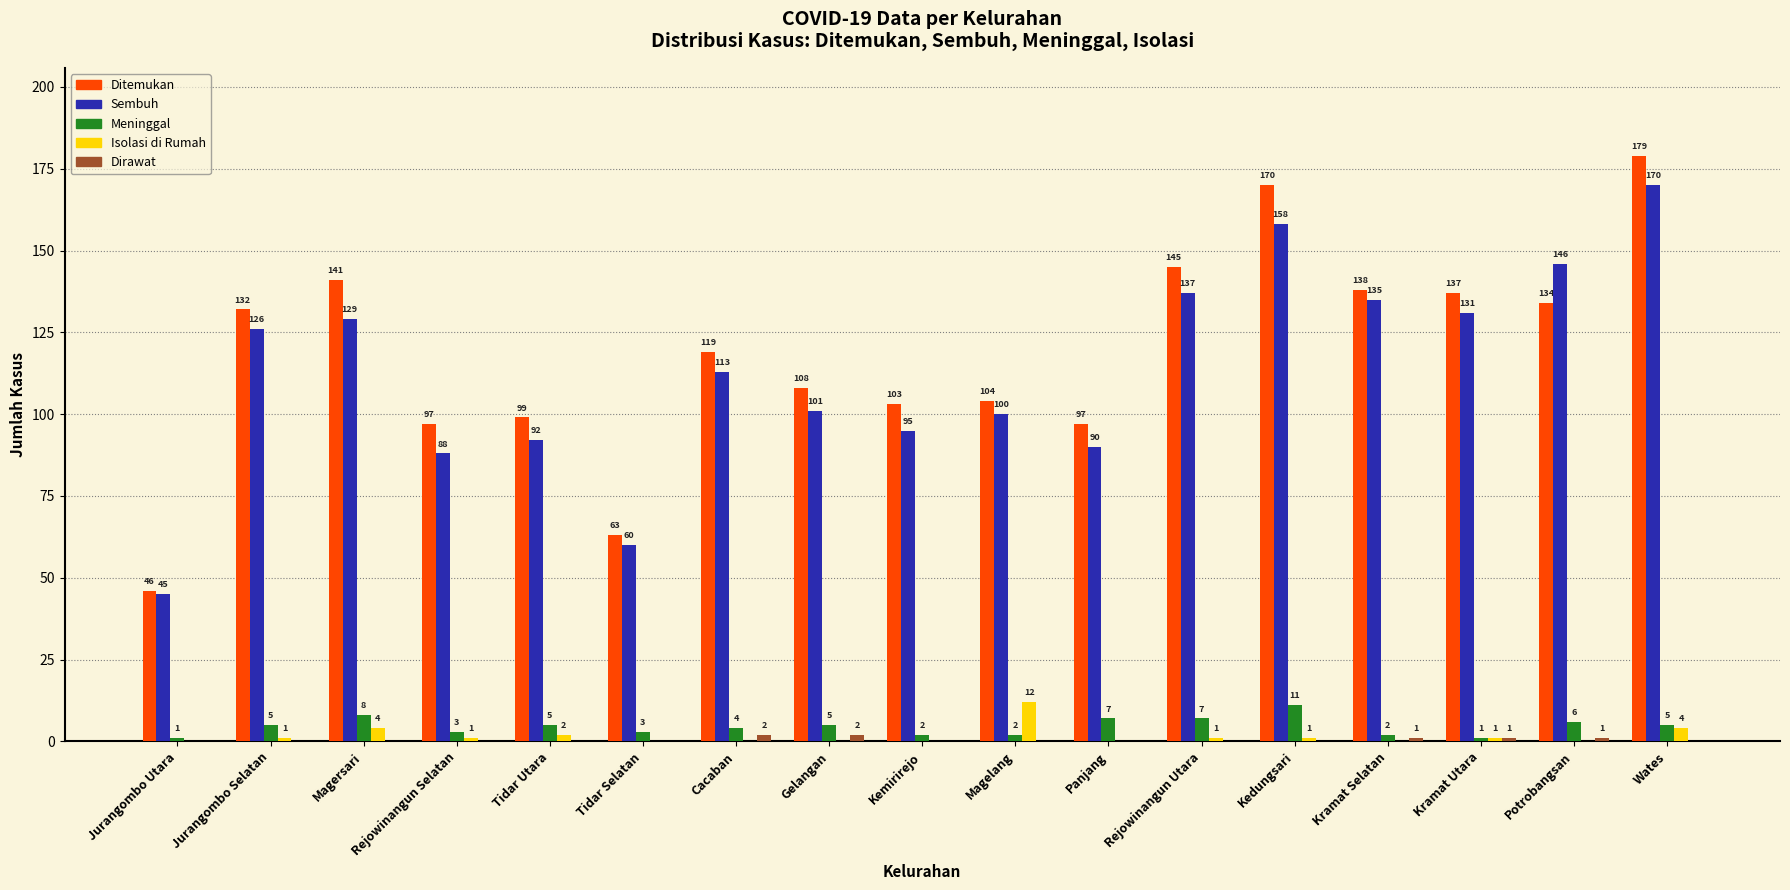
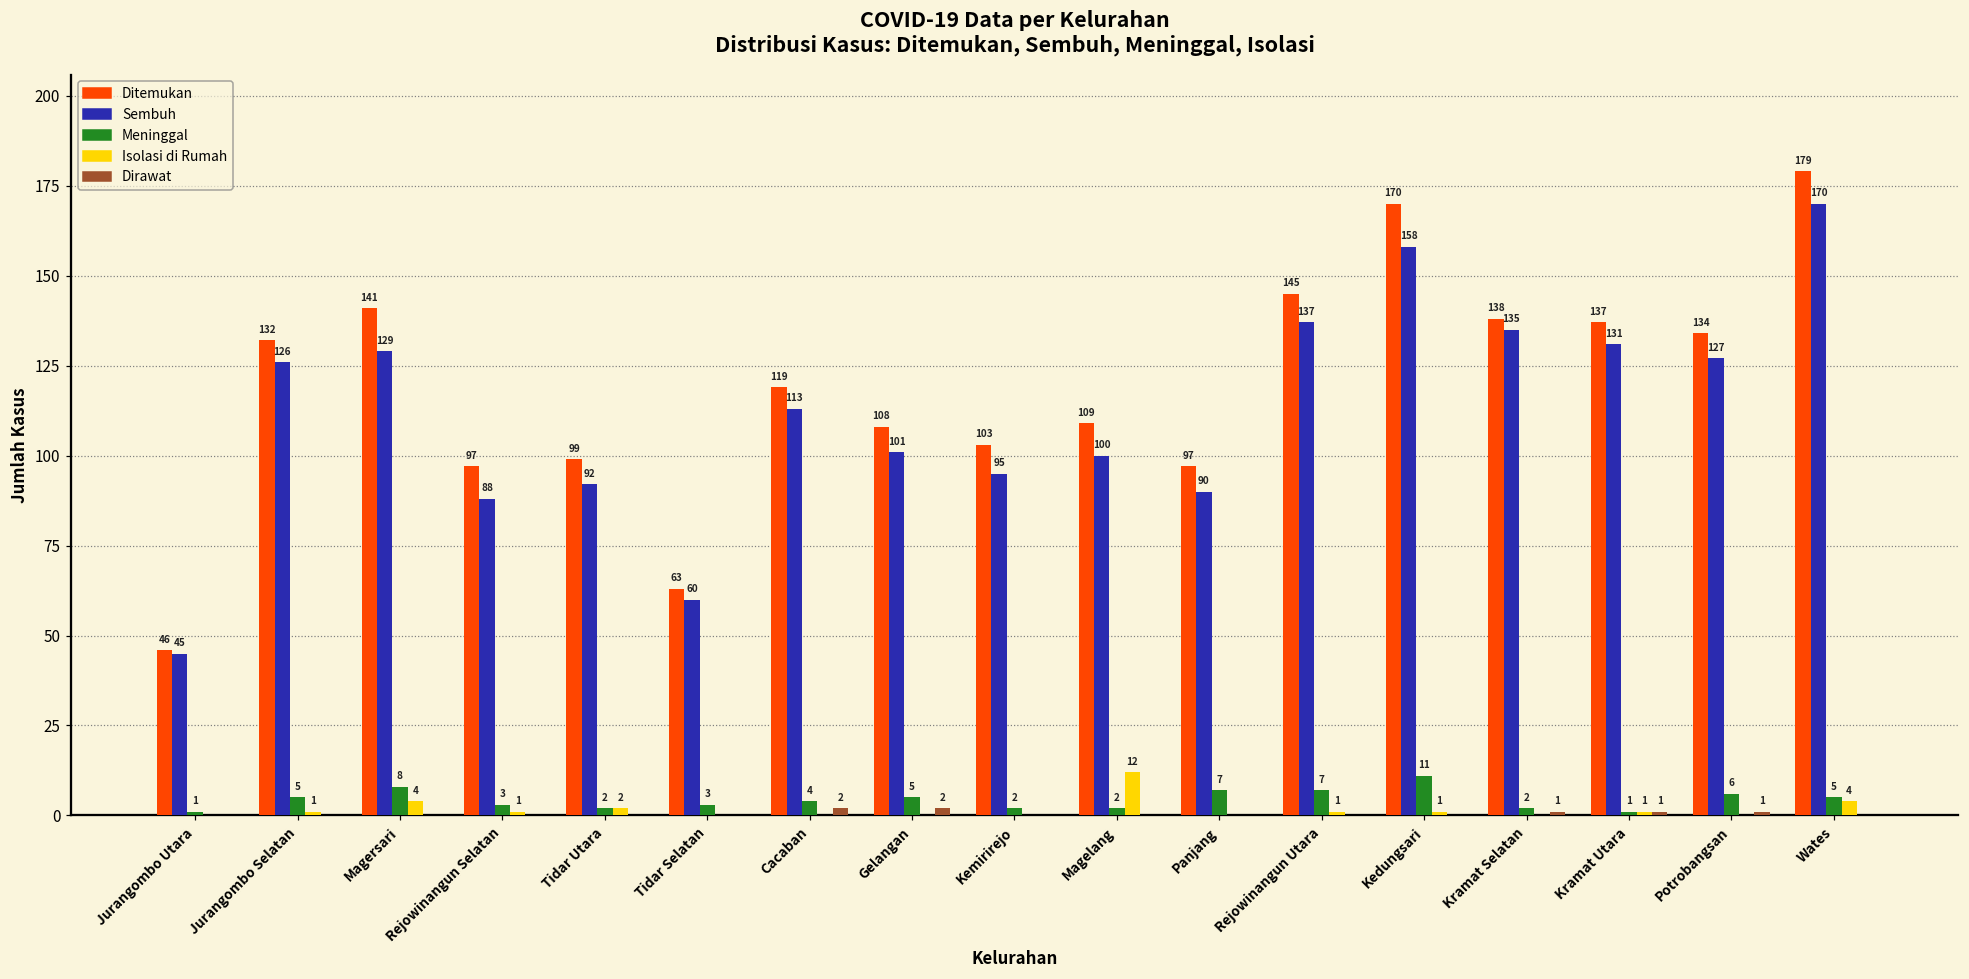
  {
    "Ditemukan": {
      "Jurangombo Utara": 46,
      "Jurangombo Selatan": 132,
      "Magersari": 141,
      "Rejowinangun Selatan": 97,
      "Tidar Utara": 99,
      "Tidar Selatan": 63,
      "Cacaban": 119,
      "Gelangan": 108,
      "Kemirirejo": 103,
-     "Magelang": 104,
+     "Magelang": 109,
      "Panjang": 97,
      "Rejowinangun Utara": 145,
      "Kedungsari": 170,
      "Kramat Selatan": 138,
      "Kramat Utara": 137,
      "Potrobangsan": 134,
      "Wates": 179
    },
    "Sembuh": {
      "Jurangombo Utara": 45,
      "Jurangombo Selatan": 126,
      "Magersari": 129,
      "Rejowinangun Selatan": 88,
      "Tidar Utara": 92,
      "Tidar Selatan": 60,
      "Cacaban": 113,
      "Gelangan": 101,
      "Kemirirejo": 95,
      "Magelang": 100,
      "Panjang": 90,
      "Rejowinangun Utara": 137,
      "Kedungsari": 158,
      "Kramat Selatan": 135,
      "Kramat Utara": 131,
-     "Potrobangsan": 146,
+     "Potrobangsan": 127,
      "Wates": 170
    },
    "Meninggal": {
      "Jurangombo Utara": 1,
      "Jurangombo Selatan": 5,
      "Magersari": 8,
      "Rejowinangun Selatan": 3,
-     "Tidar Utara": 5,
+     "Tidar Utara": 2,
      "Tidar Selatan": 3,
      "Cacaban": 4,
      "Gelangan": 5,
      "Kemirirejo": 2,
      "Magelang": 2,
      "Panjang": 7,
      "Rejowinangun Utara": 7,
      "Kedungsari": 11,
      "Kramat Selatan": 2,
      "Kramat Utara": 1,
      "Potrobangsan": 6,
      "Wates": 5
    },
    "Isolasi di Rumah": {
      "Jurangombo Selatan": 1,
      "Magersari": 4,
      "Rejowinangun Selatan": 1,
      "Tidar Utara": 2,
      "Magelang": 12,
      "Rejowinangun Utara": 1,
      "Kedungsari": 1,
      "Kramat Utara": 1,
      "Wates": 4
    },
    "Dirawat": {
      "Cacaban": 2,
      "Gelangan": 2,
      "Kramat Selatan": 1,
      "Kramat Utara": 1,
      "Potrobangsan": 1
    }
  }
